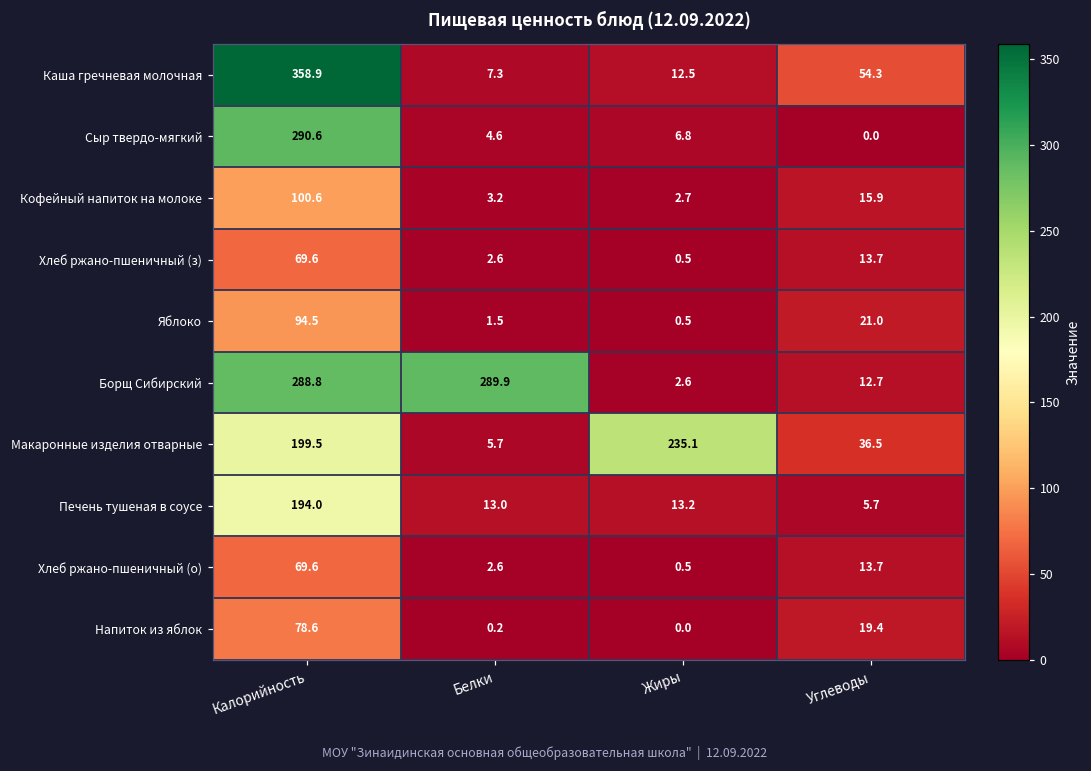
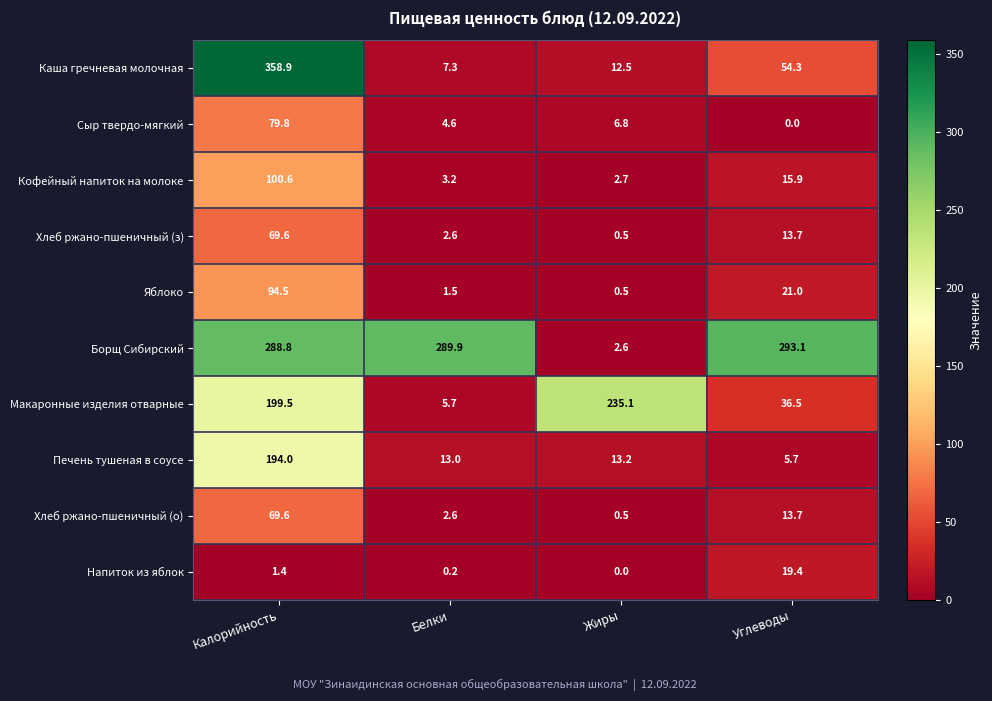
  {
    "Каша гречневая молочная": {
      "Калорийность": 358.9,
      "Белки": 7.3,
      "Жиры": 12.5,
      "Углеводы": 54.3
    },
    "Сыр твердо-мягкий": {
-     "Калорийность": 290.6,
+     "Калорийность": 79.8,
      "Белки": 4.6,
      "Жиры": 6.8,
      "Углеводы": 0.0
    },
    "Кофейный напиток на молоке": {
      "Калорийность": 100.6,
      "Белки": 3.2,
      "Жиры": 2.7,
      "Углеводы": 15.9
    },
    "Хлеб ржано-пшеничный (з)": {
      "Калорийность": 69.6,
      "Белки": 2.6,
      "Жиры": 0.5,
      "Углеводы": 13.7
    },
    "Яблоко": {
      "Калорийность": 94.5,
      "Белки": 1.5,
      "Жиры": 0.5,
      "Углеводы": 21.0
    },
    "Борщ Сибирский": {
      "Калорийность": 288.8,
      "Белки": 289.9,
      "Жиры": 2.6,
-     "Углеводы": 12.7
+     "Углеводы": 293.1
    },
    "Макаронные изделия отварные": {
      "Калорийность": 199.5,
      "Белки": 5.7,
      "Жиры": 235.1,
      "Углеводы": 36.5
    },
    "Печень тушеная в соусе": {
      "Калорийность": 194.0,
      "Белки": 13.0,
      "Жиры": 13.2,
      "Углеводы": 5.7
    },
    "Хлеб ржано-пшеничный (о)": {
      "Калорийность": 69.6,
      "Белки": 2.6,
      "Жиры": 0.5,
      "Углеводы": 13.7
    },
    "Напиток из яблок": {
-     "Калорийность": 78.6,
+     "Калорийность": 1.4,
      "Белки": 0.2,
      "Жиры": 0.0,
      "Углеводы": 19.4
    }
  }
